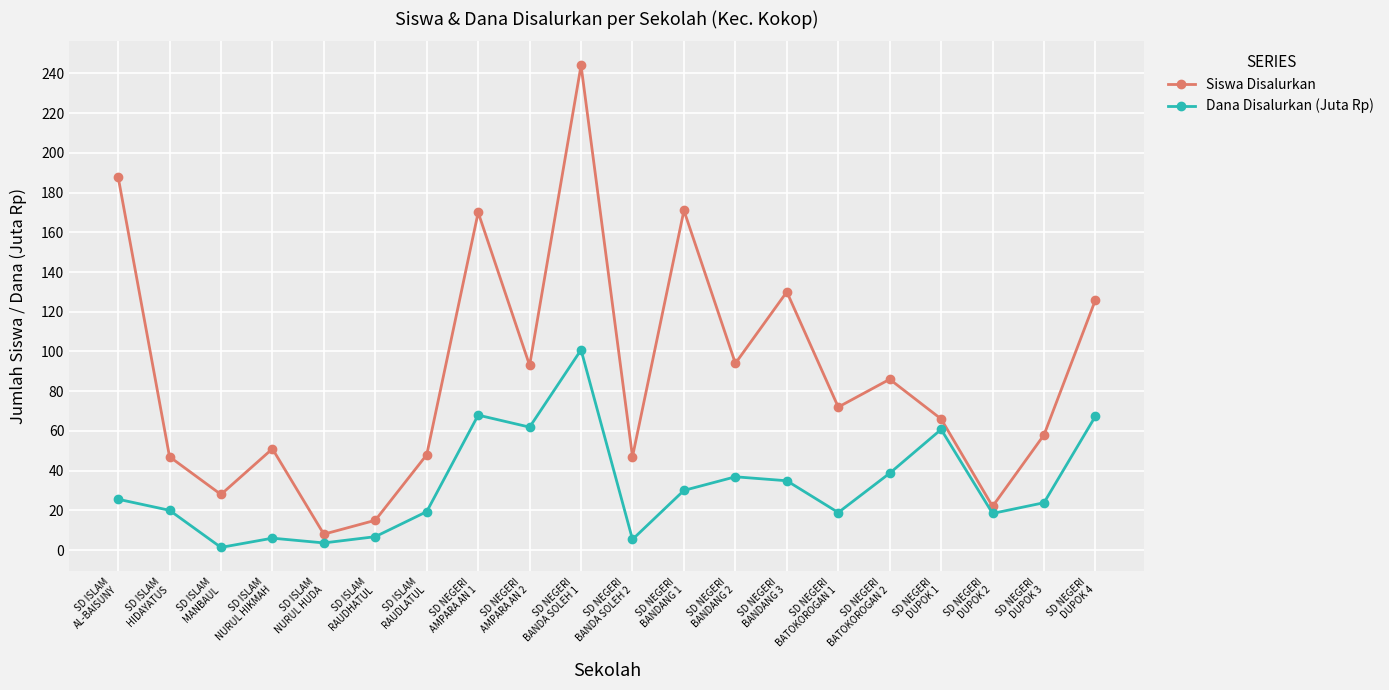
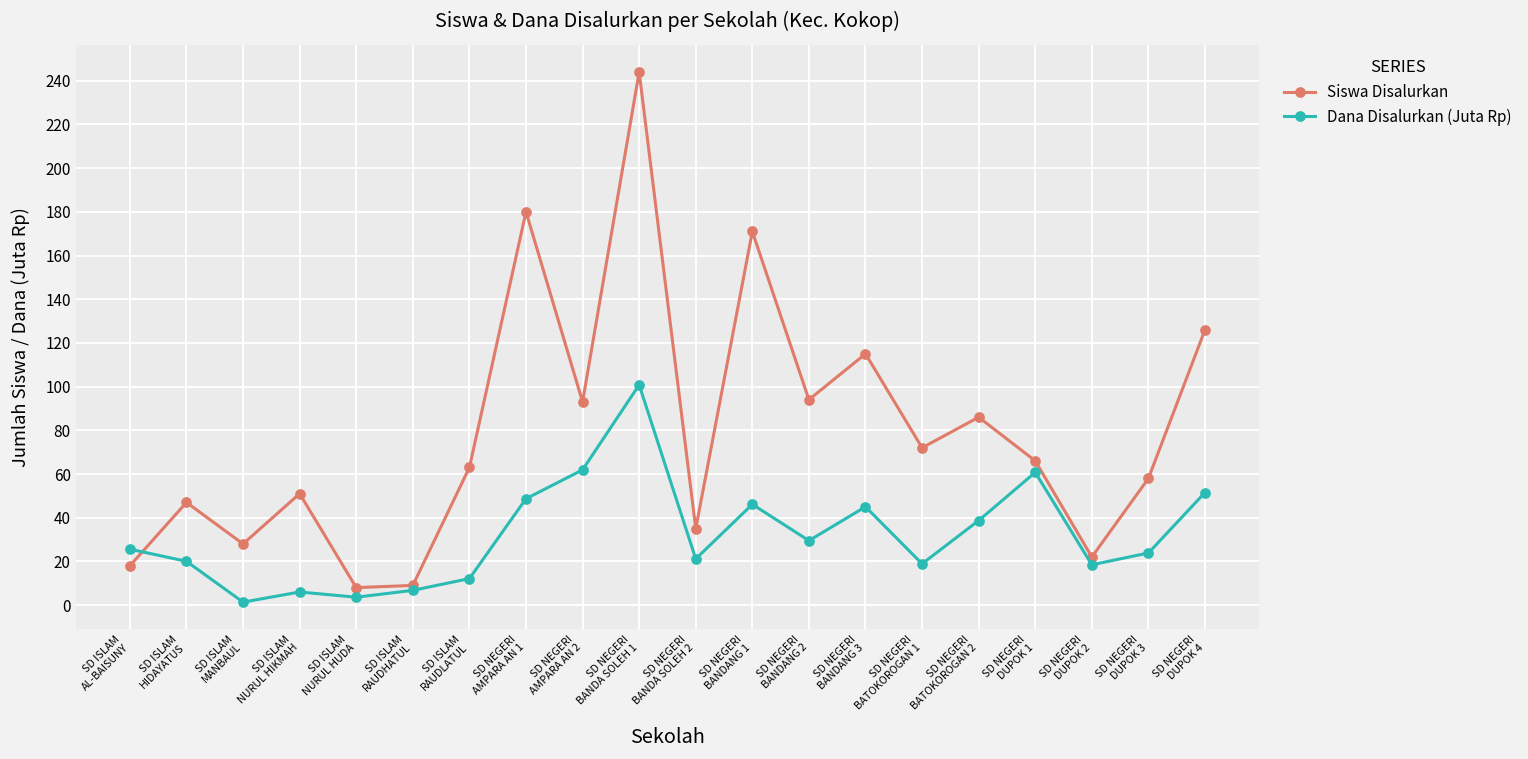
  {
    "Siswa Disalurkan": {
-     "SD ISLAM AL-BAISUNY": 188,
+     "SD ISLAM AL-BAISUNY": 18,
      "SD ISLAM HIDAYATUS": 47,
      "SD ISLAM MANBAUL": 28,
      "SD ISLAM NURUL HIKMAH": 51,
      "SD ISLAM NURUL HUDA": 8,
-     "SD ISLAM RAUDHATUL": 15,
-     "SD ISLAM RAUDLATUL": 48,
-     "SD NEGERI AMPARA AN 1": 170,
+     "SD ISLAM RAUDHATUL": 9,
+     "SD ISLAM RAUDLATUL": 63,
+     "SD NEGERI AMPARA AN 1": 180,
      "SD NEGERI AMPARA AN 2": 93,
      "SD NEGERI BANDA SOLEH 1": 244,
-     "SD NEGERI BANDA SOLEH 2": 47,
+     "SD NEGERI BANDA SOLEH 2": 35,
      "SD NEGERI BANDANG 1": 171,
      "SD NEGERI BANDANG 2": 94,
-     "SD NEGERI BANDANG 3": 130,
+     "SD NEGERI BANDANG 3": 115,
      "SD NEGERI BATOKOROGAN 1": 72,
      "SD NEGERI BATOKOROGAN 2": 86,
      "SD NEGERI DUPOK 1": 66,
      "SD NEGERI DUPOK 2": 22,
      "SD NEGERI DUPOK 3": 58,
      "SD NEGERI DUPOK 4": 126
    },
    "Dana Disalurkan (Juta Rp)": {
      "SD ISLAM AL-BAISUNY": 26,
      "SD ISLAM HIDAYATUS": 20,
      "SD ISLAM MANBAUL": 1,
      "SD ISLAM NURUL HIKMAH": 6,
      "SD ISLAM NURUL HUDA": 4,
      "SD ISLAM RAUDHATUL": 7,
-     "SD ISLAM RAUDLATUL": 19,
-     "SD NEGERI AMPARA AN 1": 68,
+     "SD ISLAM RAUDLATUL": 12,
+     "SD NEGERI AMPARA AN 1": 49,
      "SD NEGERI AMPARA AN 2": 62,
      "SD NEGERI BANDA SOLEH 1": 101,
-     "SD NEGERI BANDA SOLEH 2": 5,
-     "SD NEGERI BANDANG 1": 30,
-     "SD NEGERI BANDANG 2": 37,
-     "SD NEGERI BANDANG 3": 35,
+     "SD NEGERI BANDA SOLEH 2": 21,
+     "SD NEGERI BANDANG 1": 46,
+     "SD NEGERI BANDANG 2": 30,
+     "SD NEGERI BANDANG 3": 45,
      "SD NEGERI BATOKOROGAN 1": 19,
      "SD NEGERI BATOKOROGAN 2": 39,
      "SD NEGERI DUPOK 1": 61,
      "SD NEGERI DUPOK 2": 18,
      "SD NEGERI DUPOK 3": 24,
-     "SD NEGERI DUPOK 4": 67
+     "SD NEGERI DUPOK 4": 52
    }
  }
